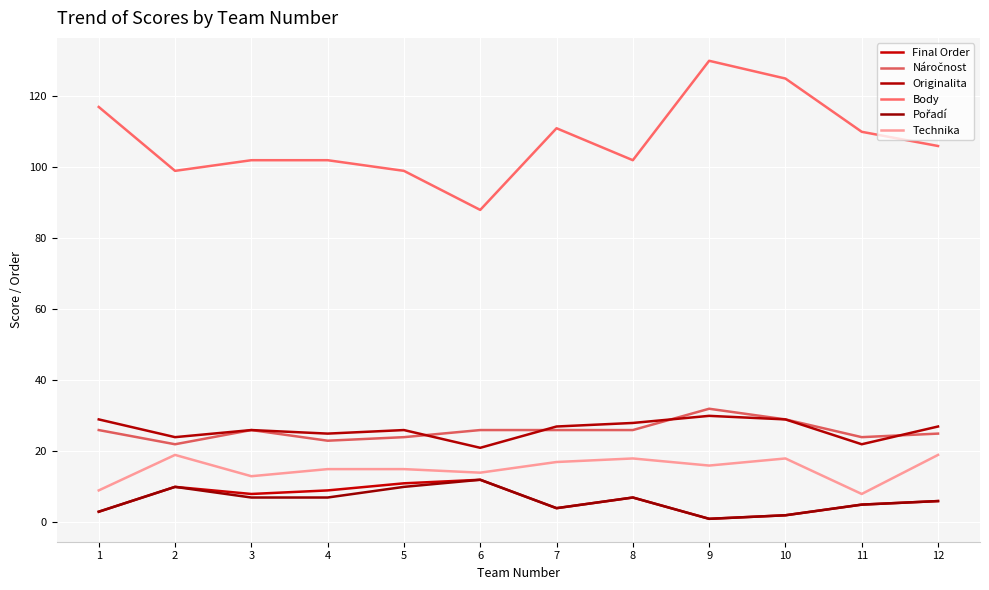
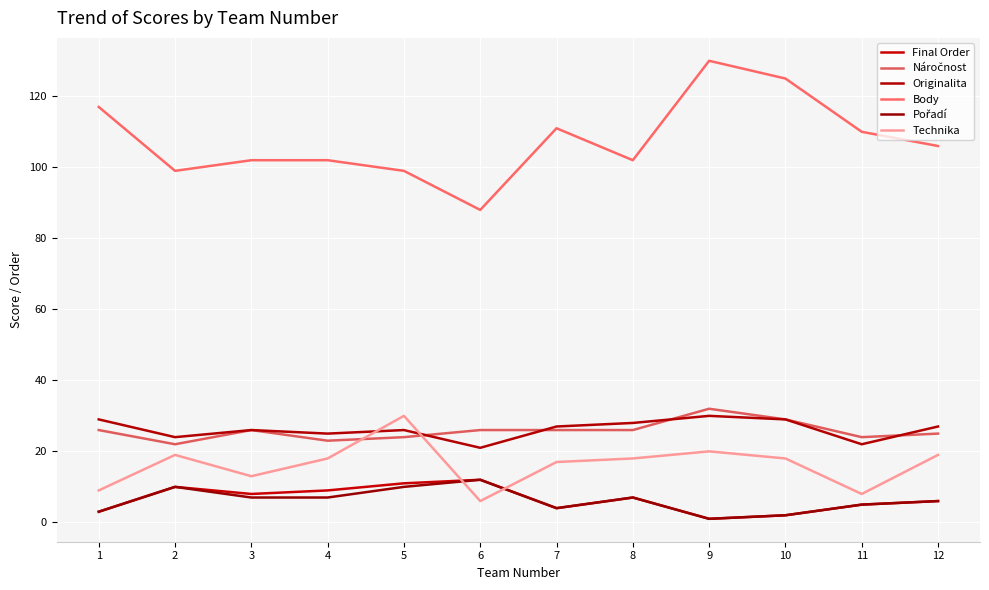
  {
    "Technika": {
      "1": 9,
      "2": 19,
      "3": 13,
-     "4": 15,
-     "5": 15,
-     "6": 14,
+     "4": 18,
+     "5": 30,
+     "6": 6,
      "7": 17,
      "8": 18,
-     "9": 16,
+     "9": 20,
      "10": 18,
      "11": 8,
      "12": 19
    }
  }
